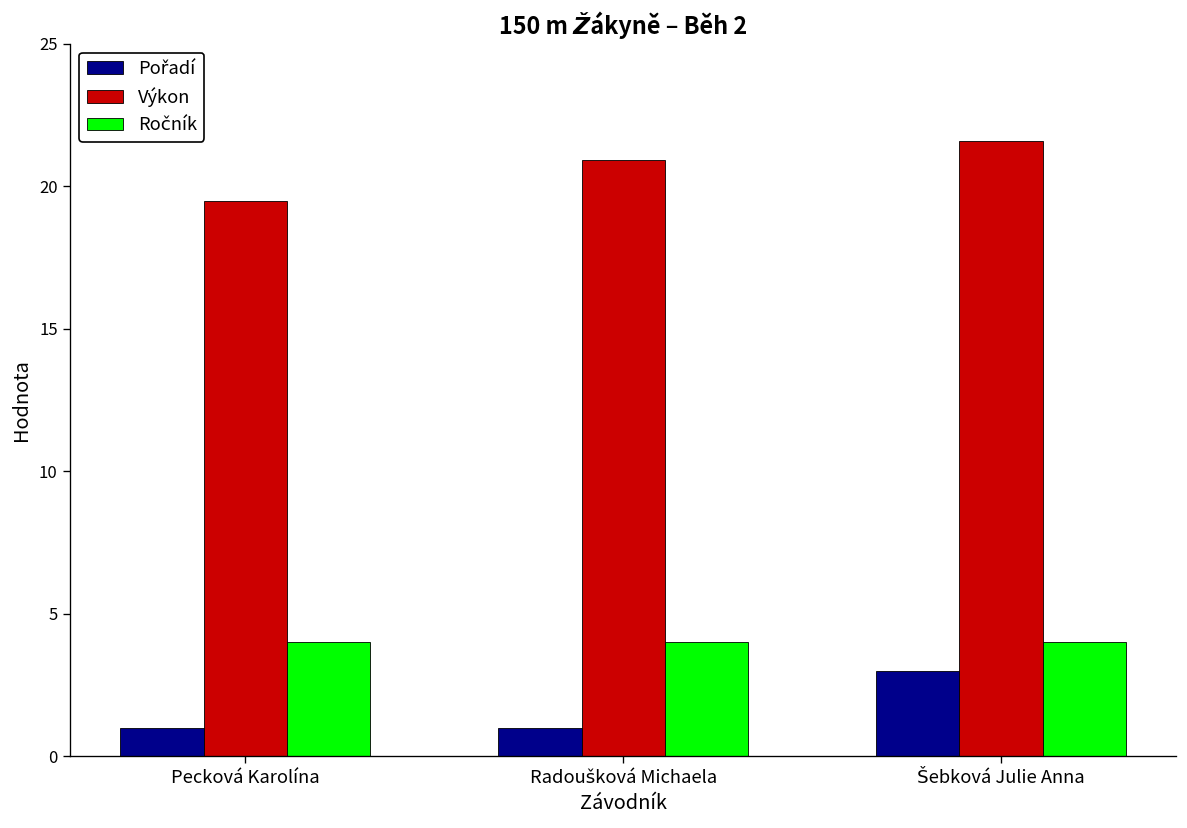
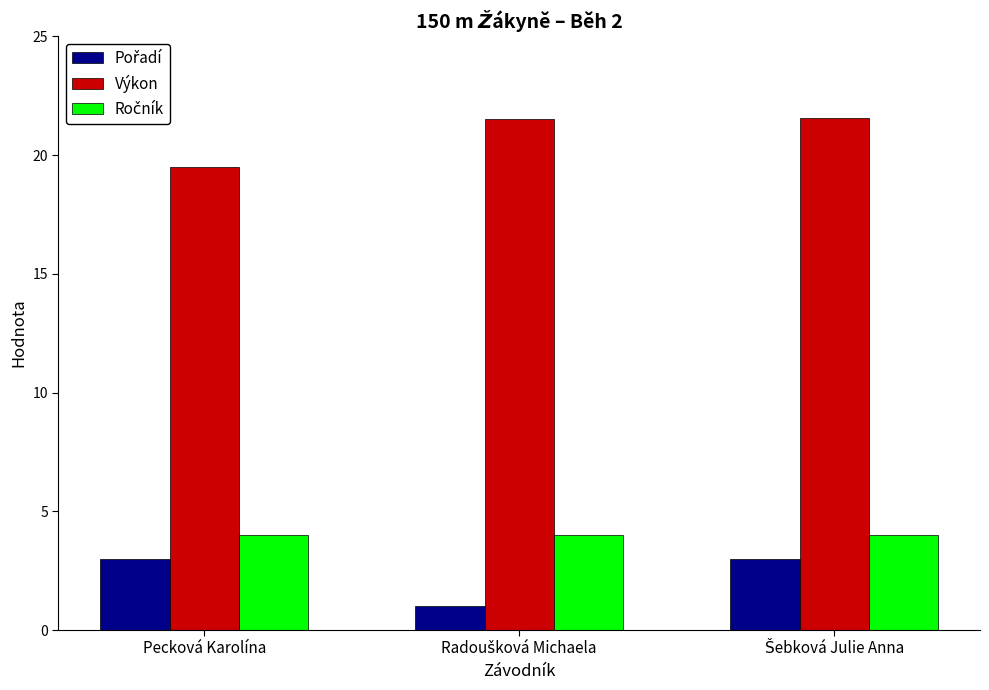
  {
    "Pořadí": {
-     "Pecková Karolína": 1,
+     "Pecková Karolína": 3,
      "Radoušková Michaela": 1,
      "Šebková Julie Anna": 3
    },
    "Výkon": {
      "Pecková Karolína": 19.5,
-     "Radoušková Michaela": 20.9,
+     "Radoušková Michaela": 21.5,
      "Šebková Julie Anna": 21.6
    },
    "Ročník": {
      "Pecková Karolína": 4.0,
      "Radoušková Michaela": 4.0,
      "Šebková Julie Anna": 4.0
    }
  }
